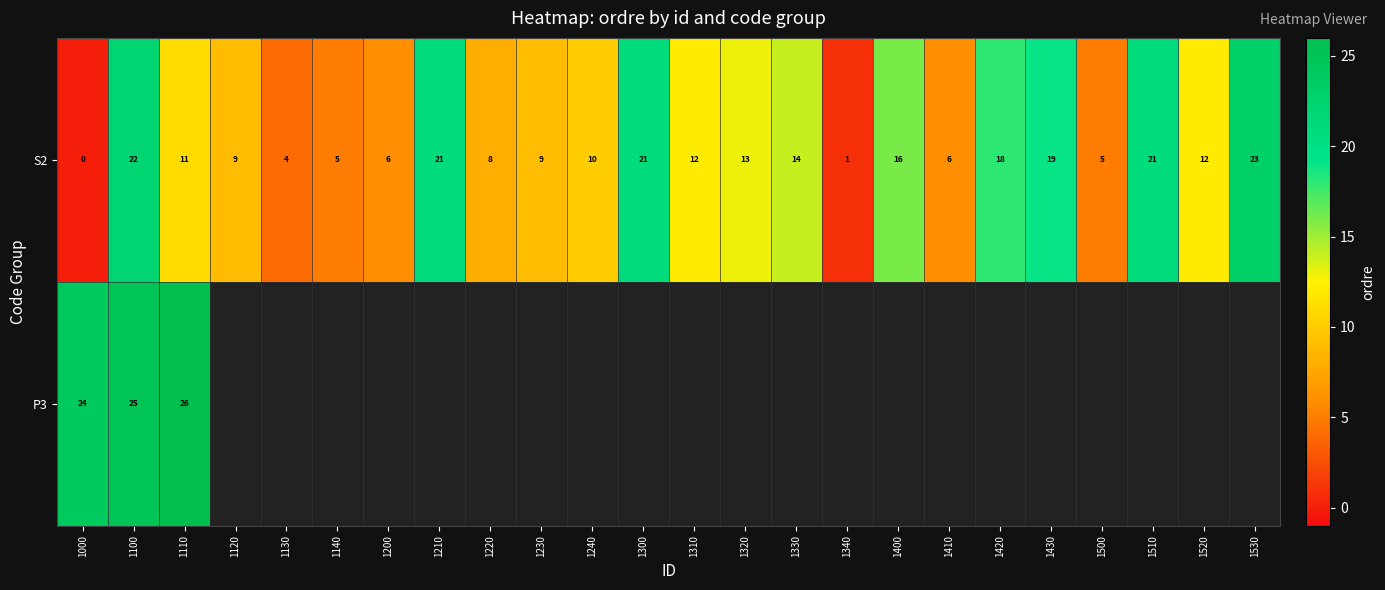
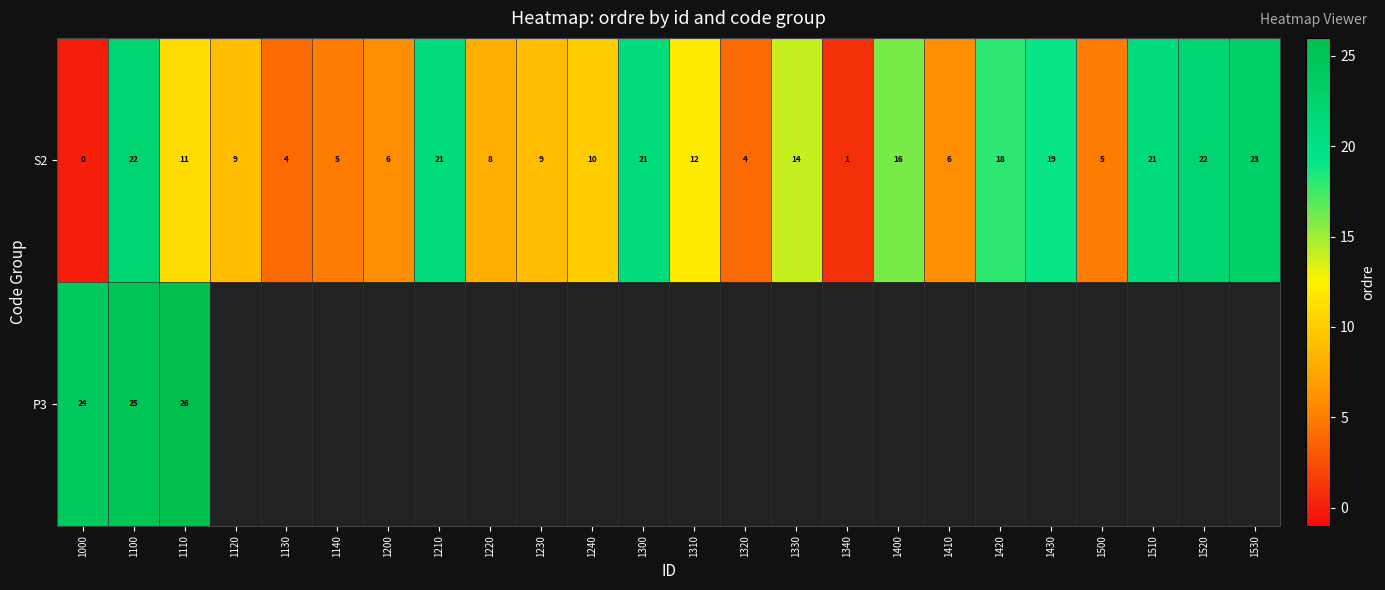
  {
    "S2": {
      "1000": 0,
      "1100": 22,
      "1110": 11,
      "1120": 9,
      "1130": 4,
      "1140": 5,
      "1200": 6,
      "1210": 21,
      "1220": 8,
      "1230": 9,
      "1240": 10,
      "1300": 21,
      "1310": 12,
-     "1320": 13,
+     "1320": 4,
      "1330": 14,
      "1340": 1,
      "1400": 16,
      "1410": 6,
      "1420": 18,
      "1430": 19,
      "1500": 5,
      "1510": 21,
-     "1520": 12,
+     "1520": 22,
      "1530": 23
    },
    "P3": {
      "1000": 24,
      "1100": 25,
      "1110": 26
    }
  }
